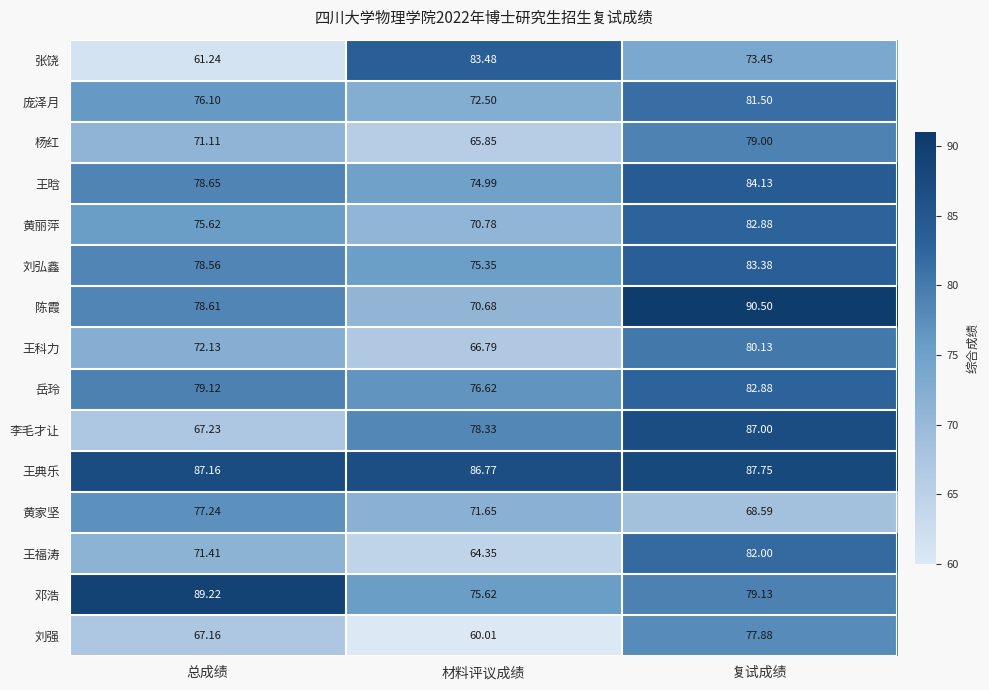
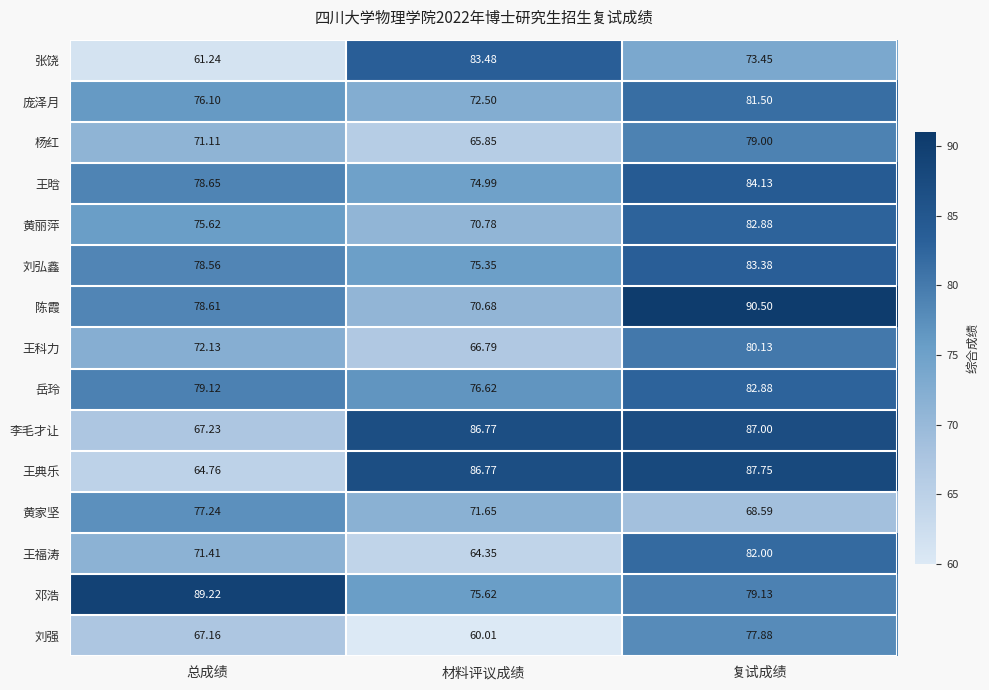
  {
    "张饶": {
      "总成绩": 61.24,
      "材料评议成绩": 83.48,
      "复试成绩": 73.45
    },
    "庞泽月": {
      "总成绩": 76.10,
      "材料评议成绩": 72.50,
      "复试成绩": 81.50
    },
    "杨红": {
      "总成绩": 71.11,
      "材料评议成绩": 65.85,
      "复试成绩": 79.00
    },
    "王晗": {
      "总成绩": 78.65,
      "材料评议成绩": 74.99,
      "复试成绩": 84.13
    },
    "黄丽萍": {
      "总成绩": 75.62,
      "材料评议成绩": 70.78,
      "复试成绩": 82.88
    },
    "刘弘鑫": {
      "总成绩": 78.56,
      "材料评议成绩": 75.35,
      "复试成绩": 83.38
    },
    "陈霞": {
      "总成绩": 78.61,
      "材料评议成绩": 70.68,
      "复试成绩": 90.50
    },
    "王科力": {
      "总成绩": 72.13,
      "材料评议成绩": 66.79,
      "复试成绩": 80.13
    },
    "岳玲": {
      "总成绩": 79.12,
      "材料评议成绩": 76.62,
      "复试成绩": 82.88
    },
    "李毛才让": {
      "总成绩": 67.23,
-     "材料评议成绩": 78.33,
+     "材料评议成绩": 86.77,
      "复试成绩": 87.00
    },
    "王典乐": {
-     "总成绩": 87.16,
+     "总成绩": 64.76,
      "材料评议成绩": 86.77,
      "复试成绩": 87.75
    },
    "黄家坚": {
      "总成绩": 77.24,
      "材料评议成绩": 71.65,
      "复试成绩": 68.59
    },
    "王福涛": {
      "总成绩": 71.41,
      "材料评议成绩": 64.35,
      "复试成绩": 82.00
    },
    "邓浩": {
      "总成绩": 89.22,
      "材料评议成绩": 75.62,
      "复试成绩": 79.13
    },
    "刘强": {
      "总成绩": 67.16,
      "材料评议成绩": 60.01,
      "复试成绩": 77.88
    }
  }
